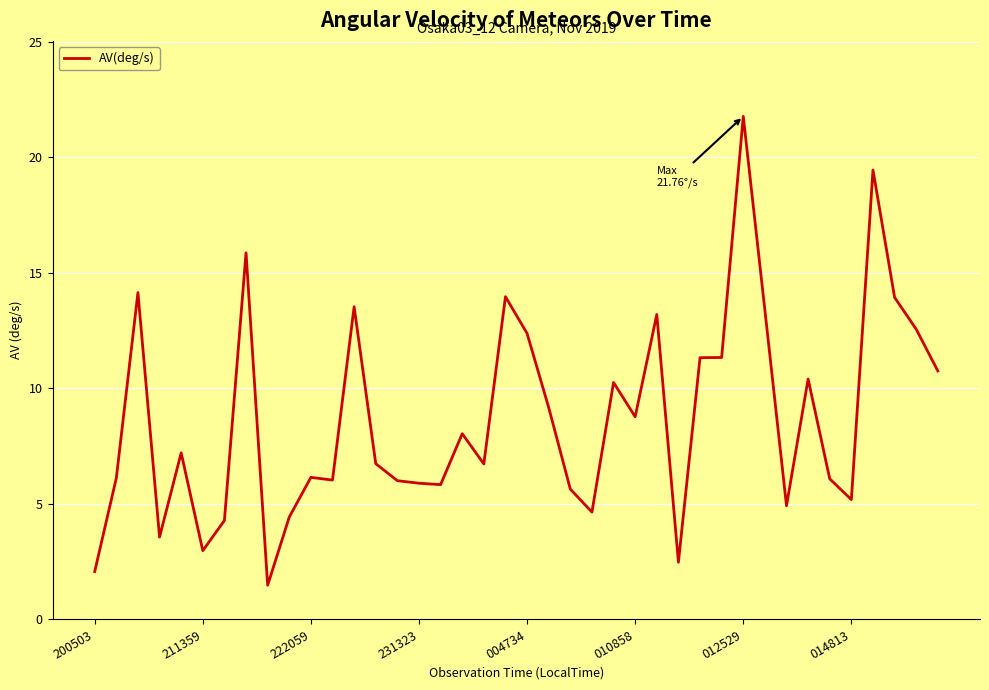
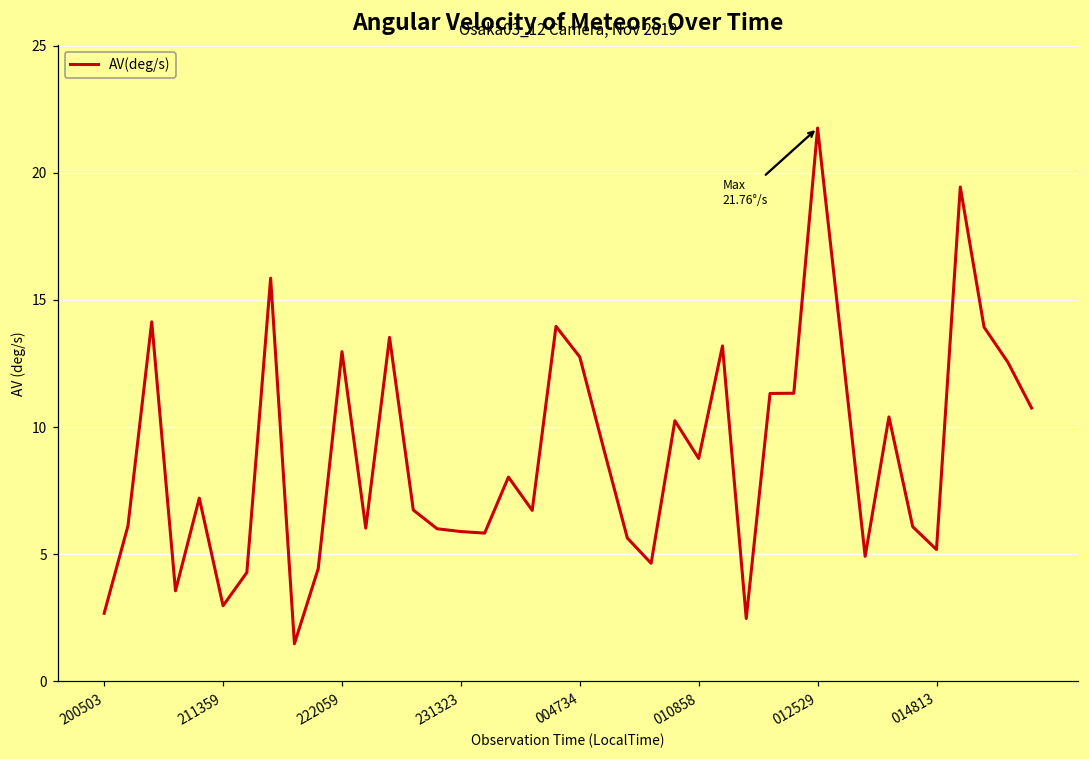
  {
-   "200503": 2.1,
+   "200503": 2.7,
    "211359": 3.0,
-   "222059": 6.1,
+   "222059": 13.0,
    "231323": 5.9,
-   "004734": 12.4,
+   "004734": 12.8,
    "010858": 8.8,
    "014813": 5.2
  }
